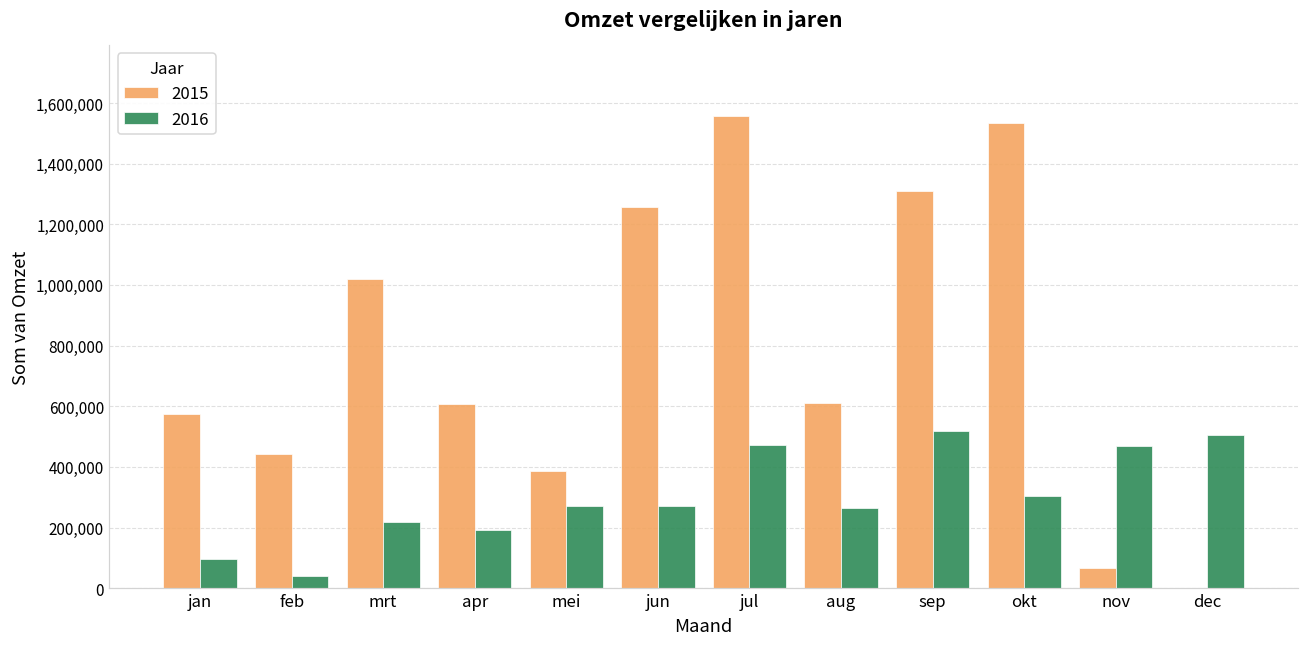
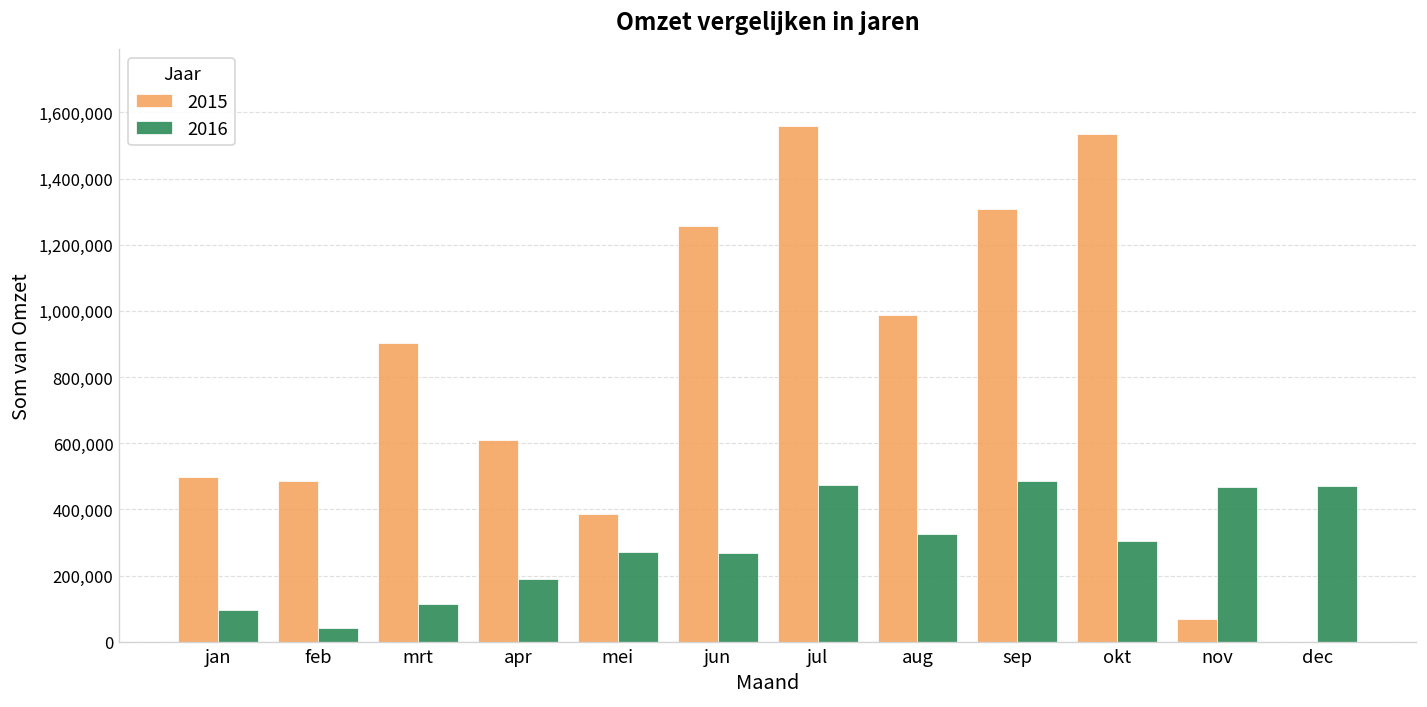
  {
    "2015": {
-     "jan": "580,000",
-     "feb": "440,000",
-     "mrt": "1,020,000",
+     "jan": "500,000",
+     "feb": "490,000",
+     "mrt": "900,000",
      "apr": "610,000",
      "mei": "390,000",
      "jun": "1,260,000",
      "jul": "1,560,000",
-     "aug": "610,000",
+     "aug": "990,000",
      "sep": "1,310,000",
      "okt": "1,540,000",
      "nov": "70,000",
      "dec": "0"
    },
    "2016": {
      "jan": "100,000",
      "feb": "40,000",
-     "mrt": "220,000",
+     "mrt": "110,000",
      "apr": "190,000",
      "mei": "270,000",
      "jun": "270,000",
      "jul": "470,000",
-     "aug": "260,000",
-     "sep": "520,000",
+     "aug": "320,000",
+     "sep": "490,000",
      "okt": "300,000",
      "nov": "470,000",
-     "dec": "510,000"
+     "dec": "470,000"
    }
  }
